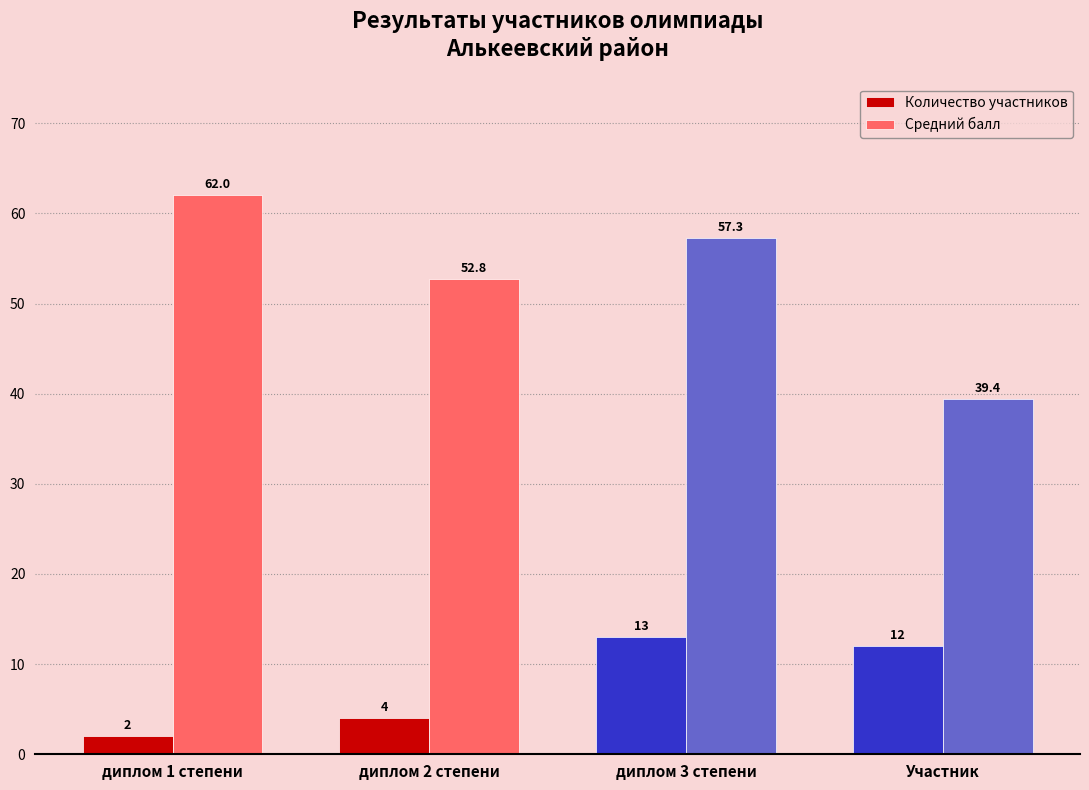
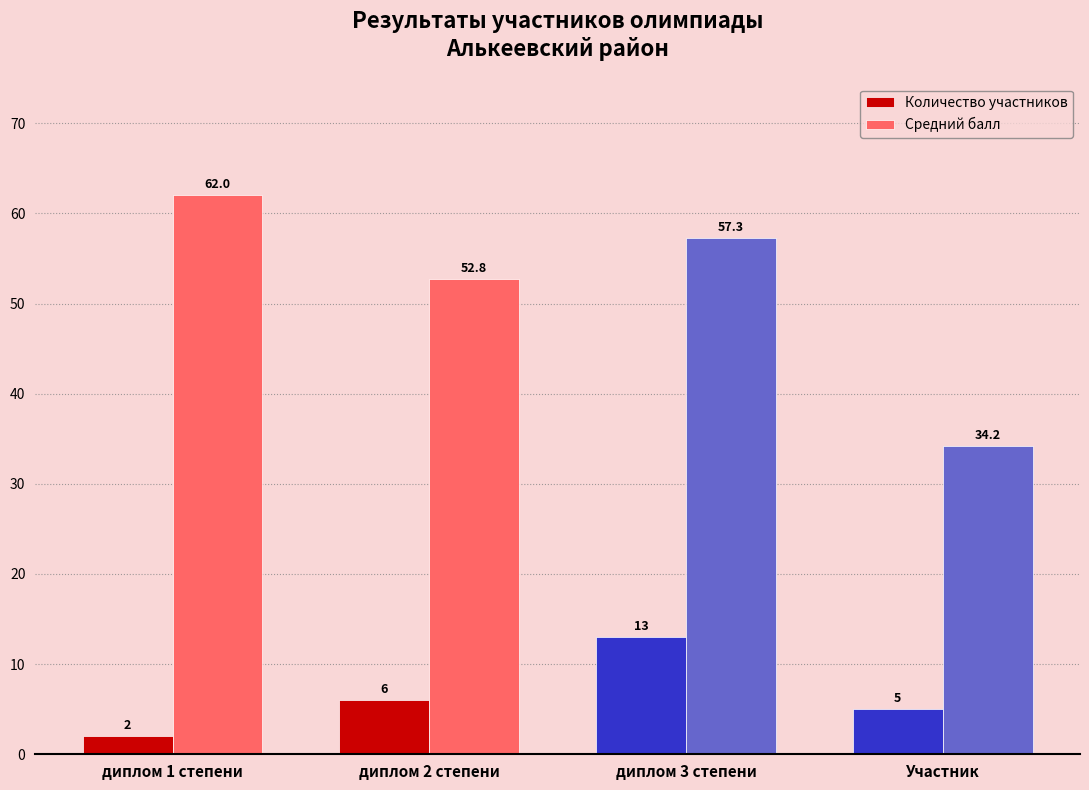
  {
    "Количество участников": {
      "диплом 1 степени": 2,
-     "диплом 2 степени": 4,
+     "диплом 2 степени": 6,
      "диплом 3 степени": 13,
-     "Участник": 12
+     "Участник": 5
    },
    "Средний балл": {
      "диплом 1 степени": 62.0,
      "диплом 2 степени": 52.8,
      "диплом 3 степени": 57.3,
-     "Участник": 39.4
+     "Участник": 34.2
    }
  }
